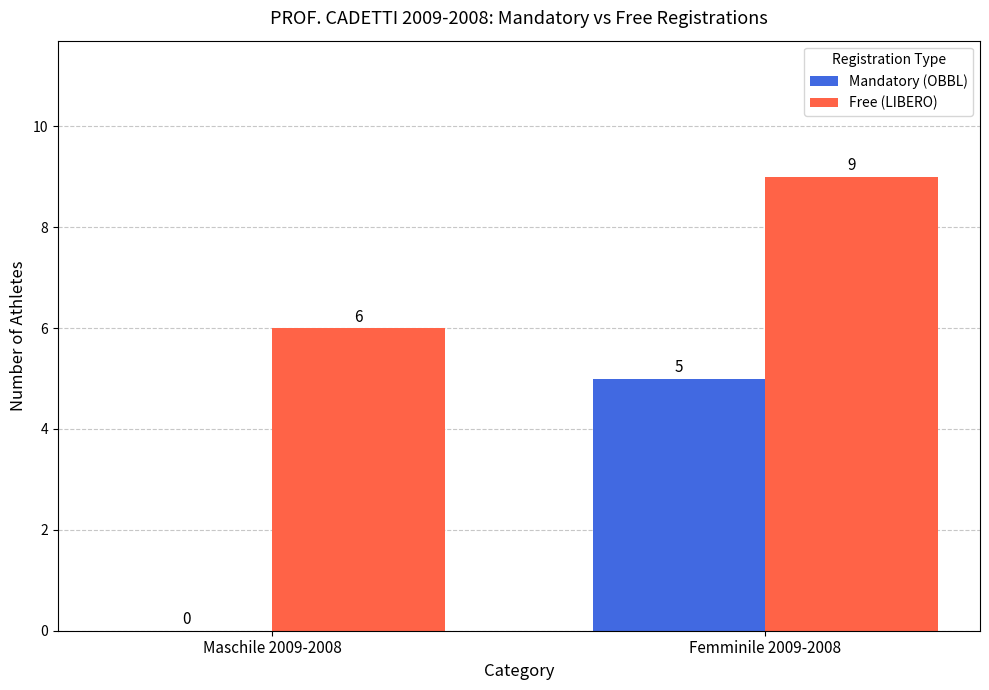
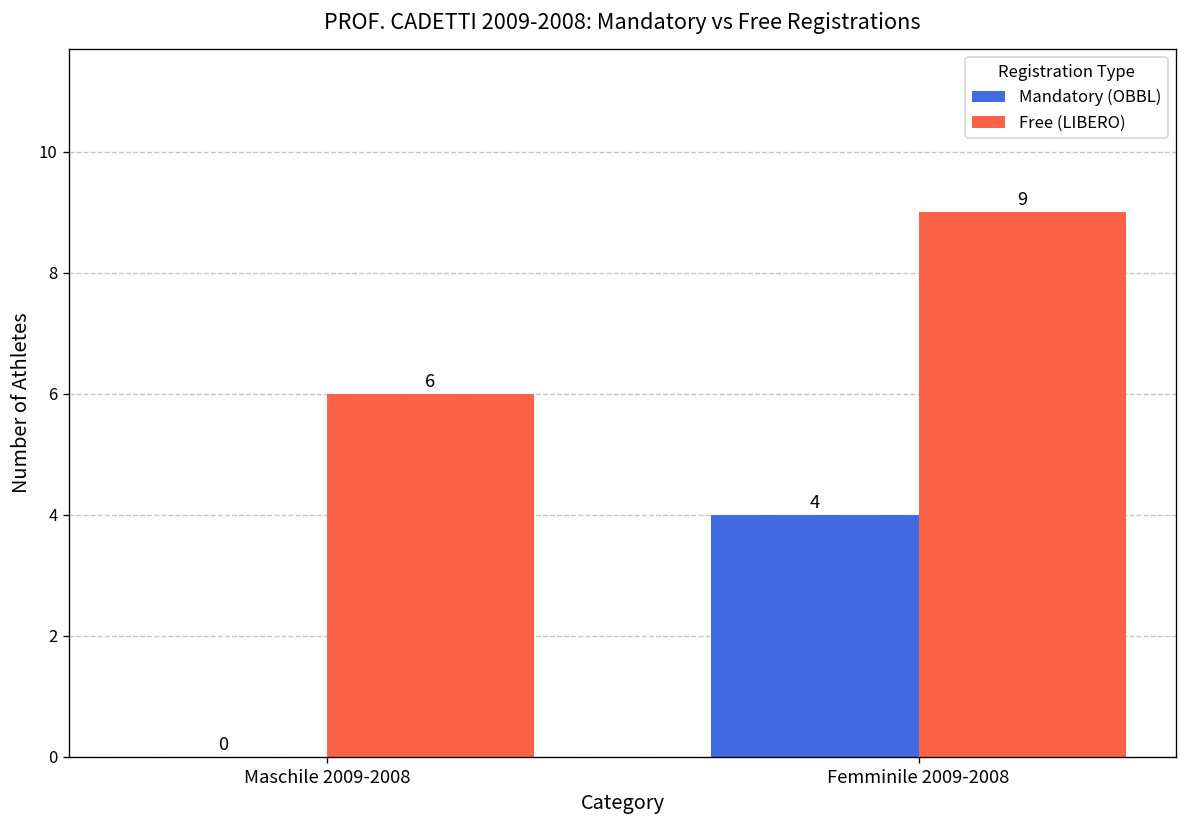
  {
    "Mandatory (OBBL)": {
      "Maschile 2009-2008": 0,
-     "Femminile 2009-2008": 5
+     "Femminile 2009-2008": 4
    },
    "Free (LIBERO)": {
      "Maschile 2009-2008": 6,
      "Femminile 2009-2008": 9
    }
  }
